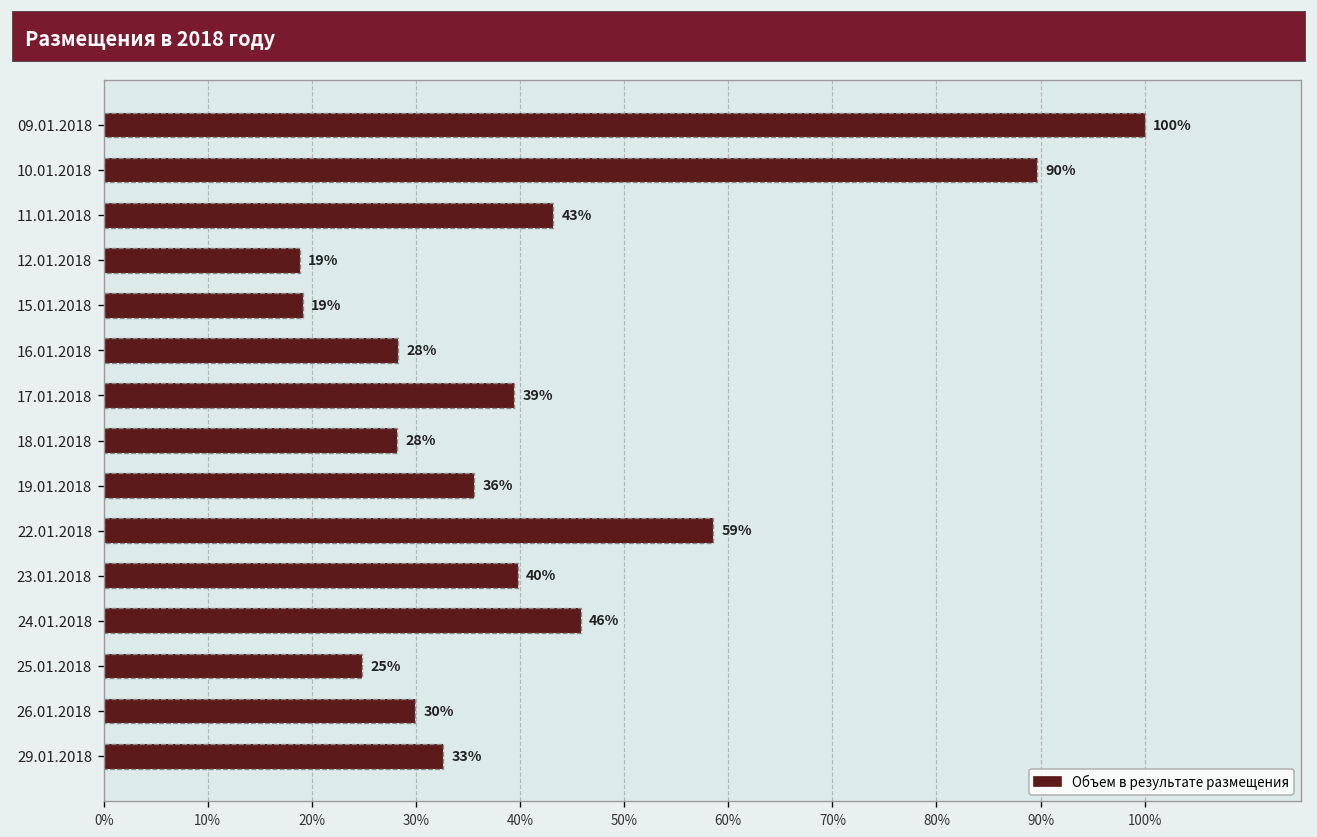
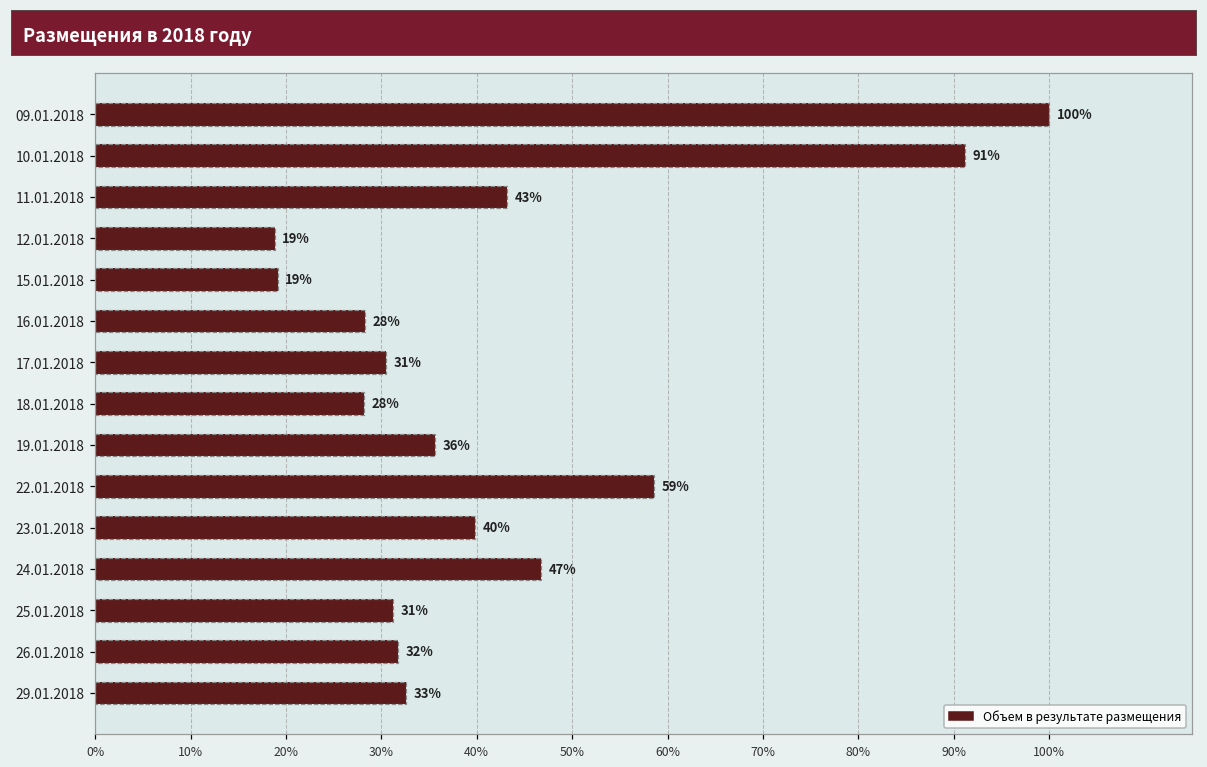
  {
    "Объем в результате размещения": {
      "09.01.2018": "100%",
-     "10.01.2018": "90%",
+     "10.01.2018": "91%",
      "11.01.2018": "43%",
      "12.01.2018": "19%",
      "15.01.2018": "19%",
      "16.01.2018": "28%",
-     "17.01.2018": "39%",
+     "17.01.2018": "31%",
      "18.01.2018": "28%",
      "19.01.2018": "36%",
      "22.01.2018": "59%",
      "23.01.2018": "40%",
-     "24.01.2018": "46%",
-     "25.01.2018": "25%",
-     "26.01.2018": "30%",
+     "24.01.2018": "47%",
+     "25.01.2018": "31%",
+     "26.01.2018": "32%",
      "29.01.2018": "33%"
    }
  }
